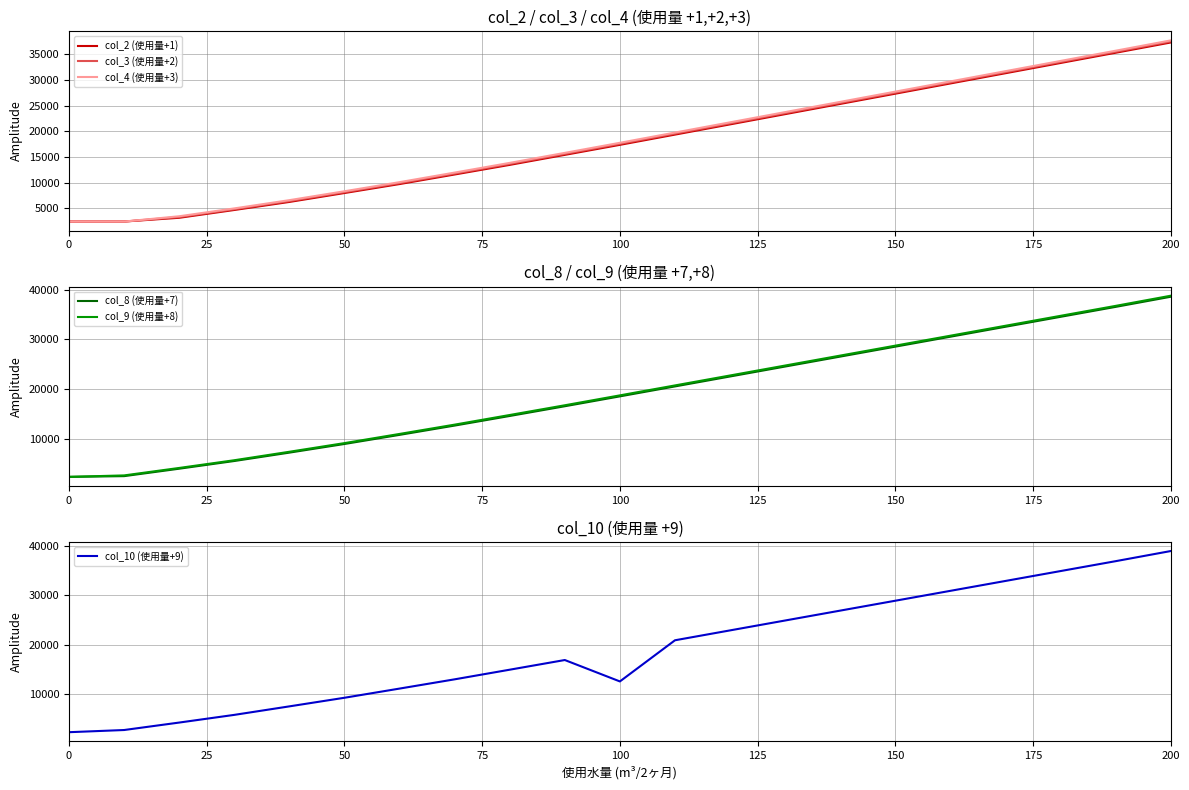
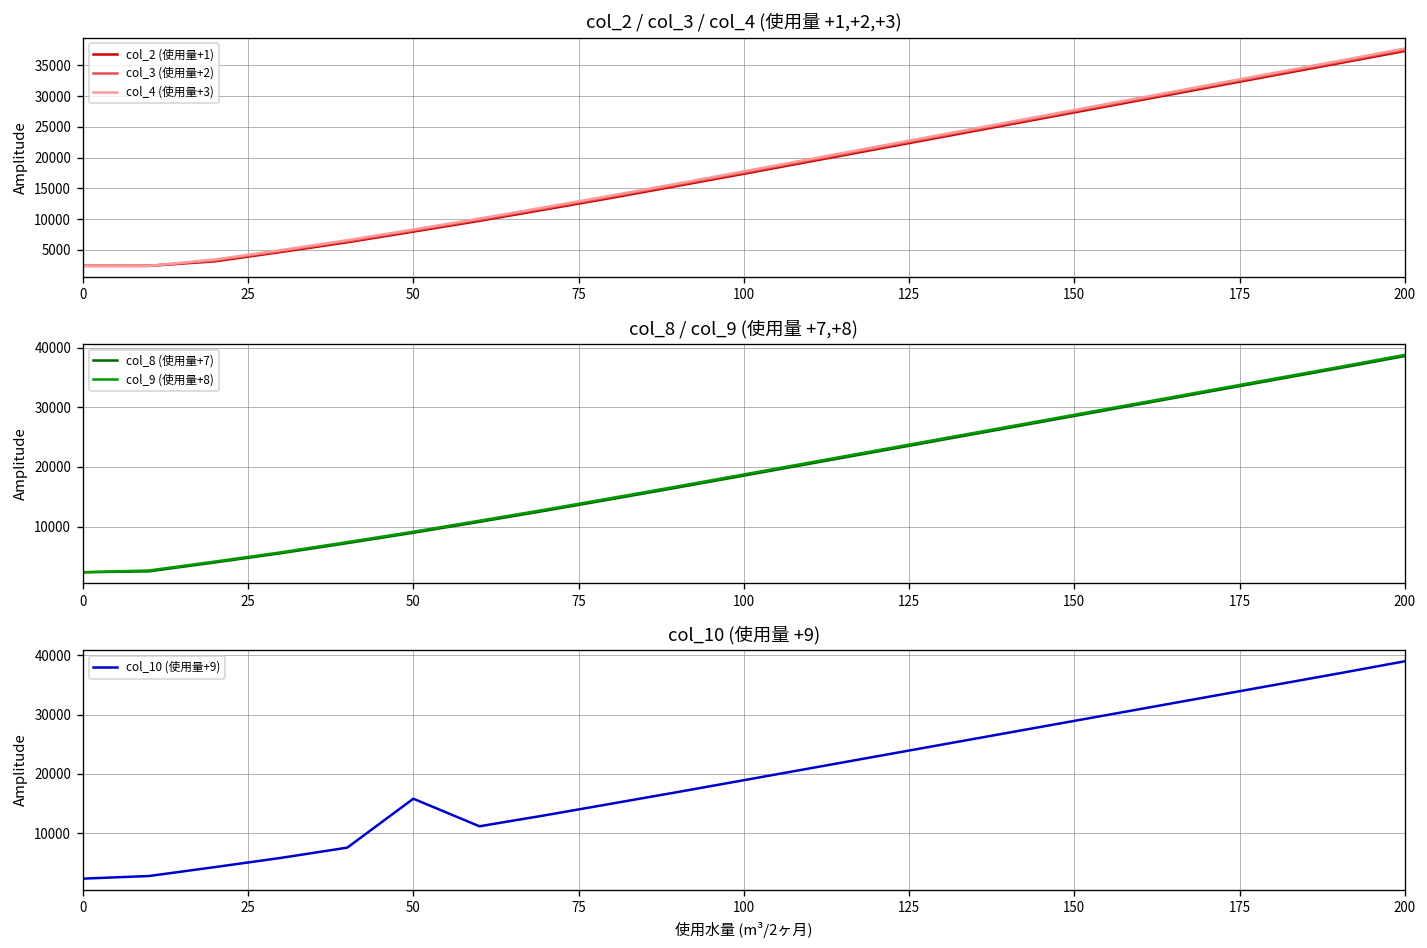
  {
    "col_10 (使用量 +9)": {
      "0": 2000,
-     "50": 9000,
-     "100": 13000,
+     "50": 16000,
+     "100": 19000,
      "150": 29000,
      "200": 39000
    }
  }
